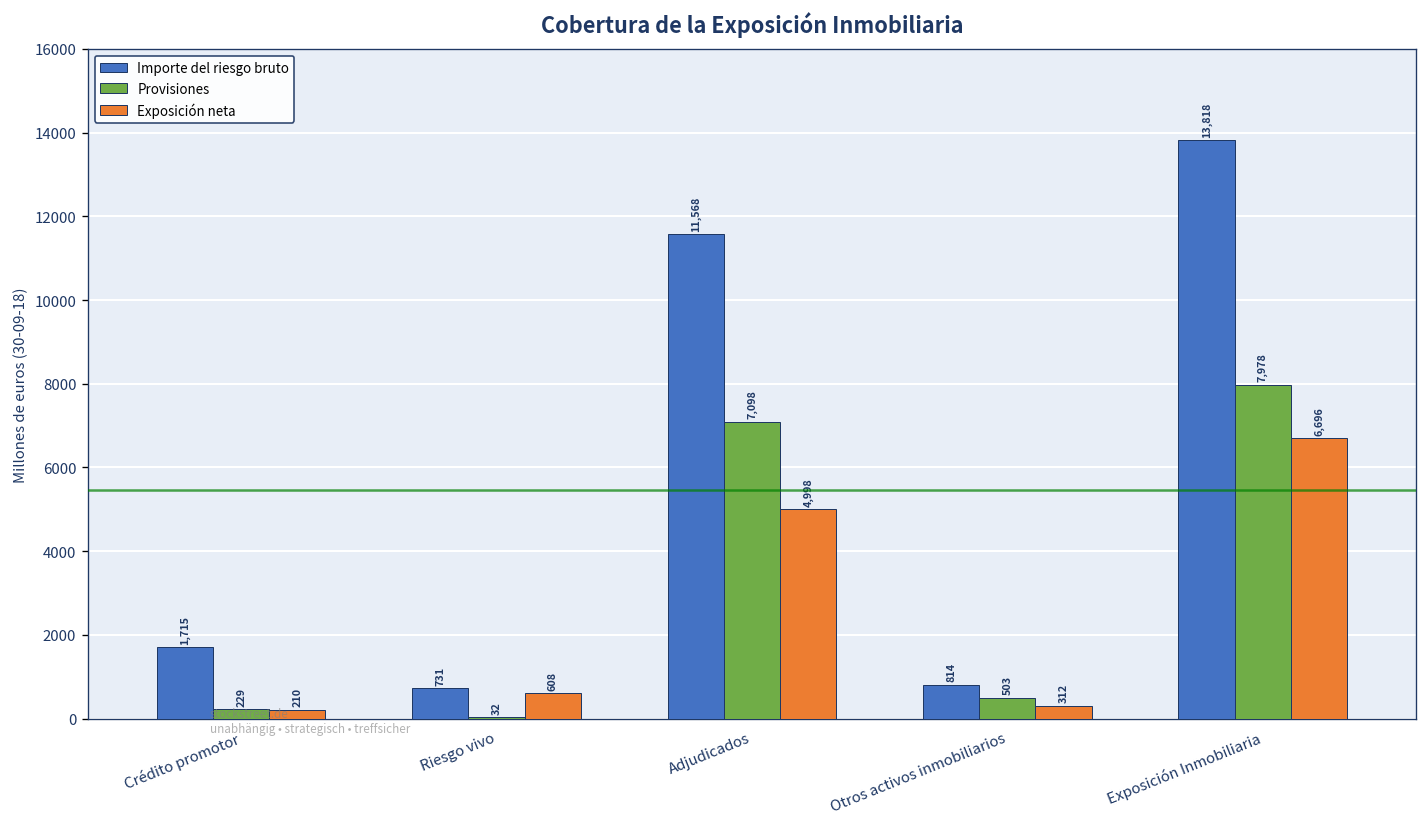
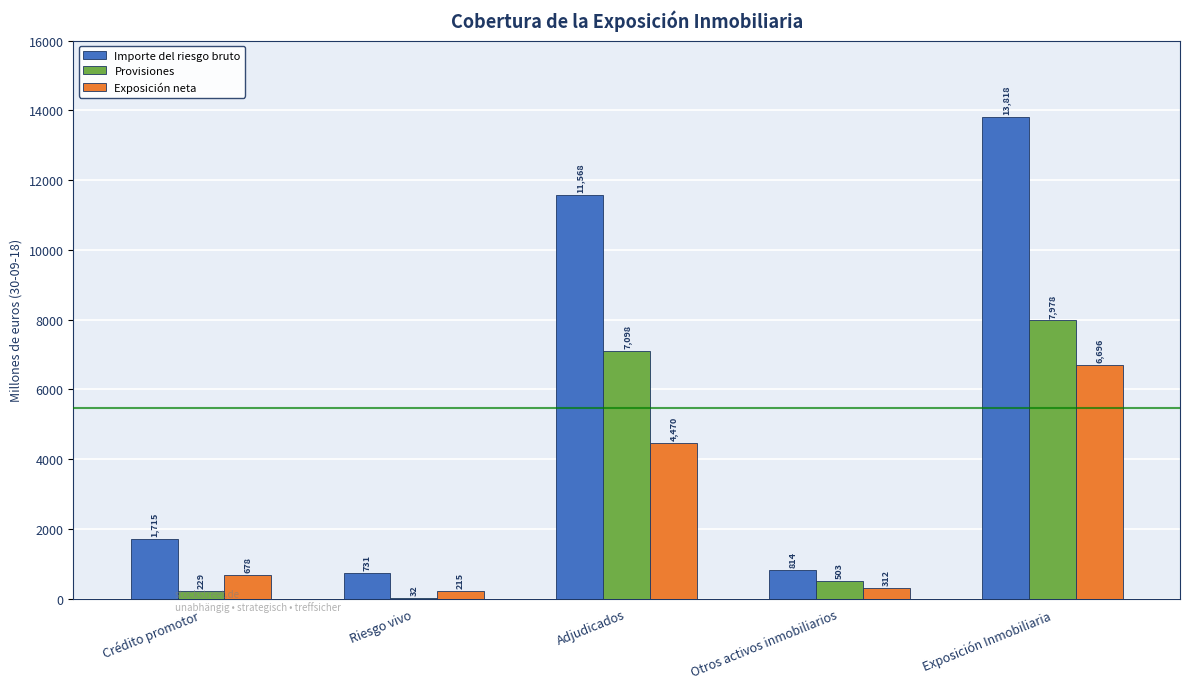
  {
    "Importe del riesgo bruto": {
      "Crédito promotor": "1,715",
      "Riesgo vivo": "731",
      "Adjudicados": "11,568",
      "Otros activos inmobiliarios": "814",
      "Exposición Inmobiliaria": "13,818"
    },
    "Provisiones": {
      "Crédito promotor": "229",
      "Riesgo vivo": "32",
      "Adjudicados": "7,098",
      "Otros activos inmobiliarios": "503",
      "Exposición Inmobiliaria": "7,978"
    },
    "Exposición neta": {
-     "Crédito promotor": "210",
-     "Riesgo vivo": "608",
-     "Adjudicados": "4,998",
+     "Crédito promotor": "678",
+     "Riesgo vivo": "215",
+     "Adjudicados": "4,470",
      "Otros activos inmobiliarios": "312",
      "Exposición Inmobiliaria": "6,696"
    }
  }
